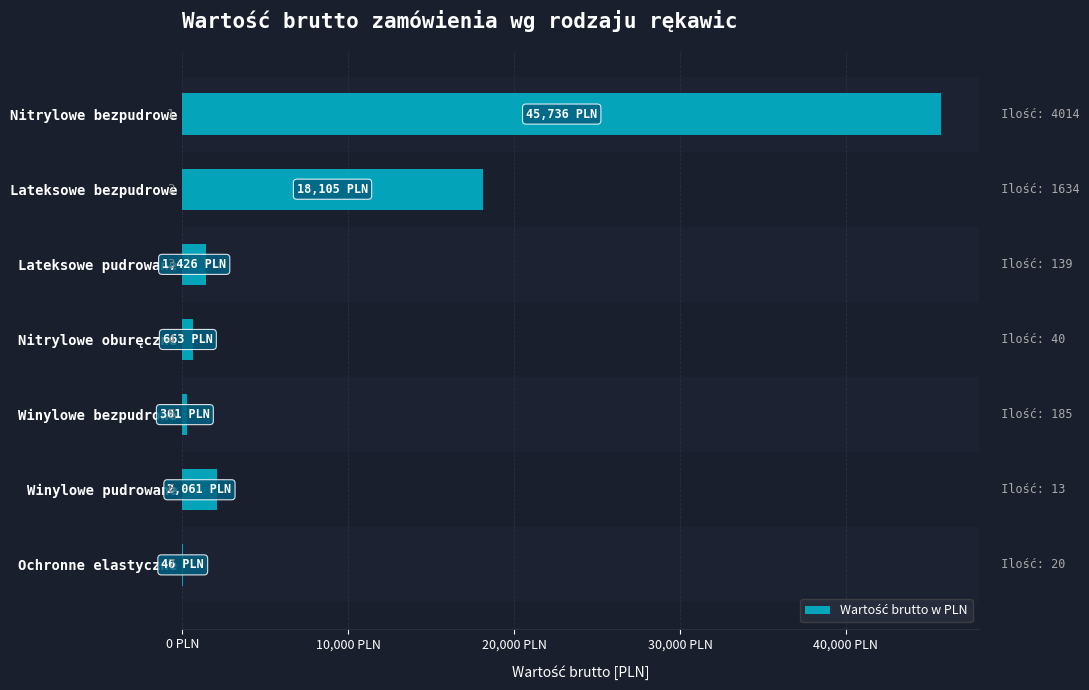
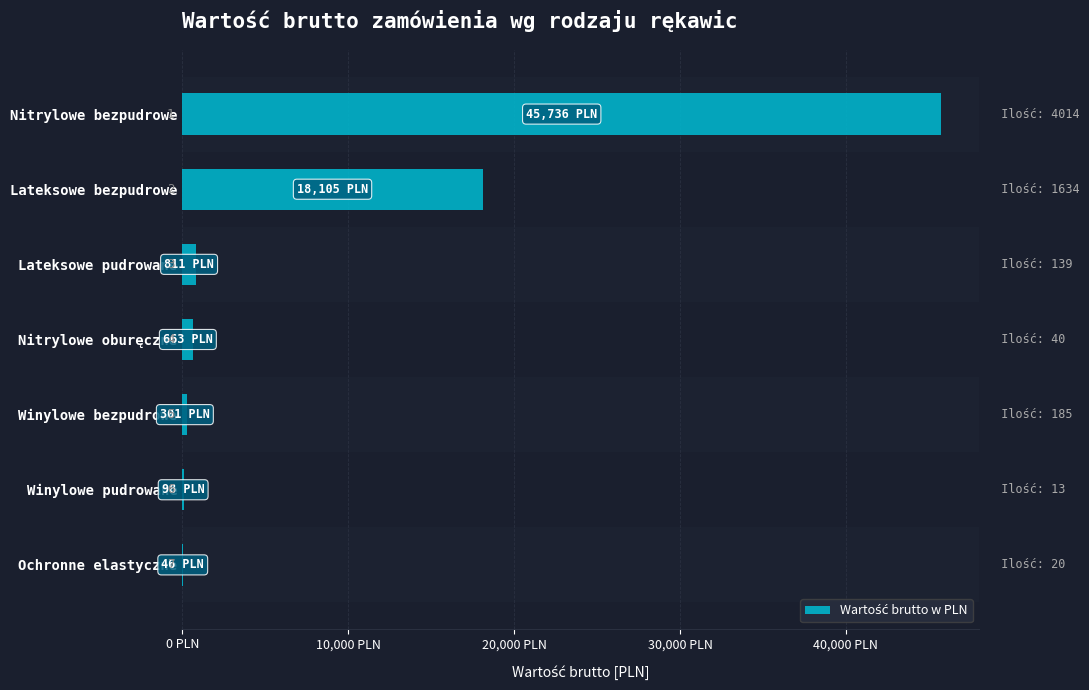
  {
-   "Lateksowe pudrowane": "1,426",
-   "Winylowe pudrowane": "2,061"
+   "Lateksowe pudrowane": "811",
+   "Winylowe pudrowane": "98"
  }
